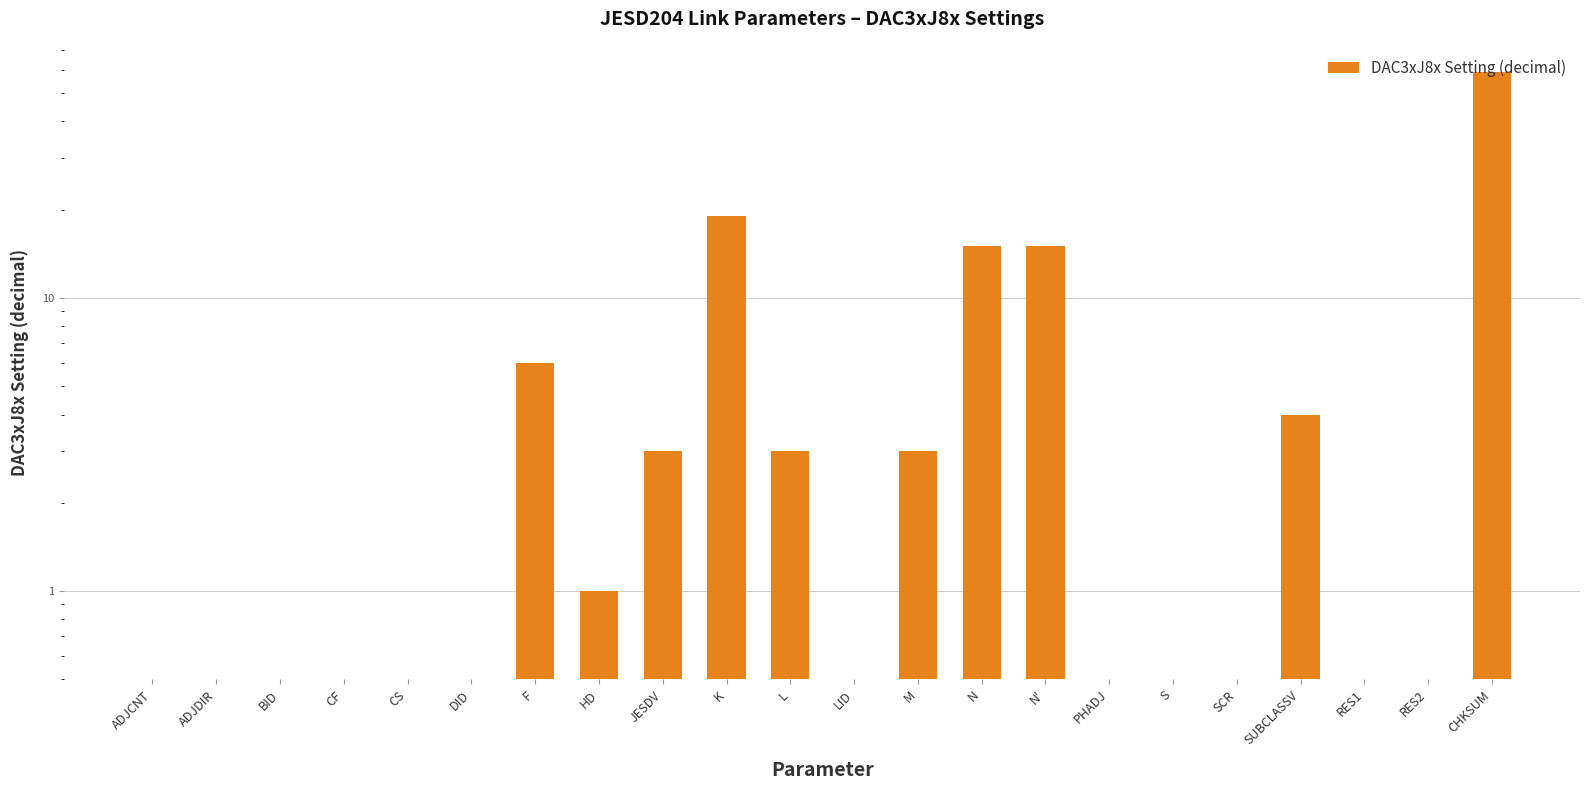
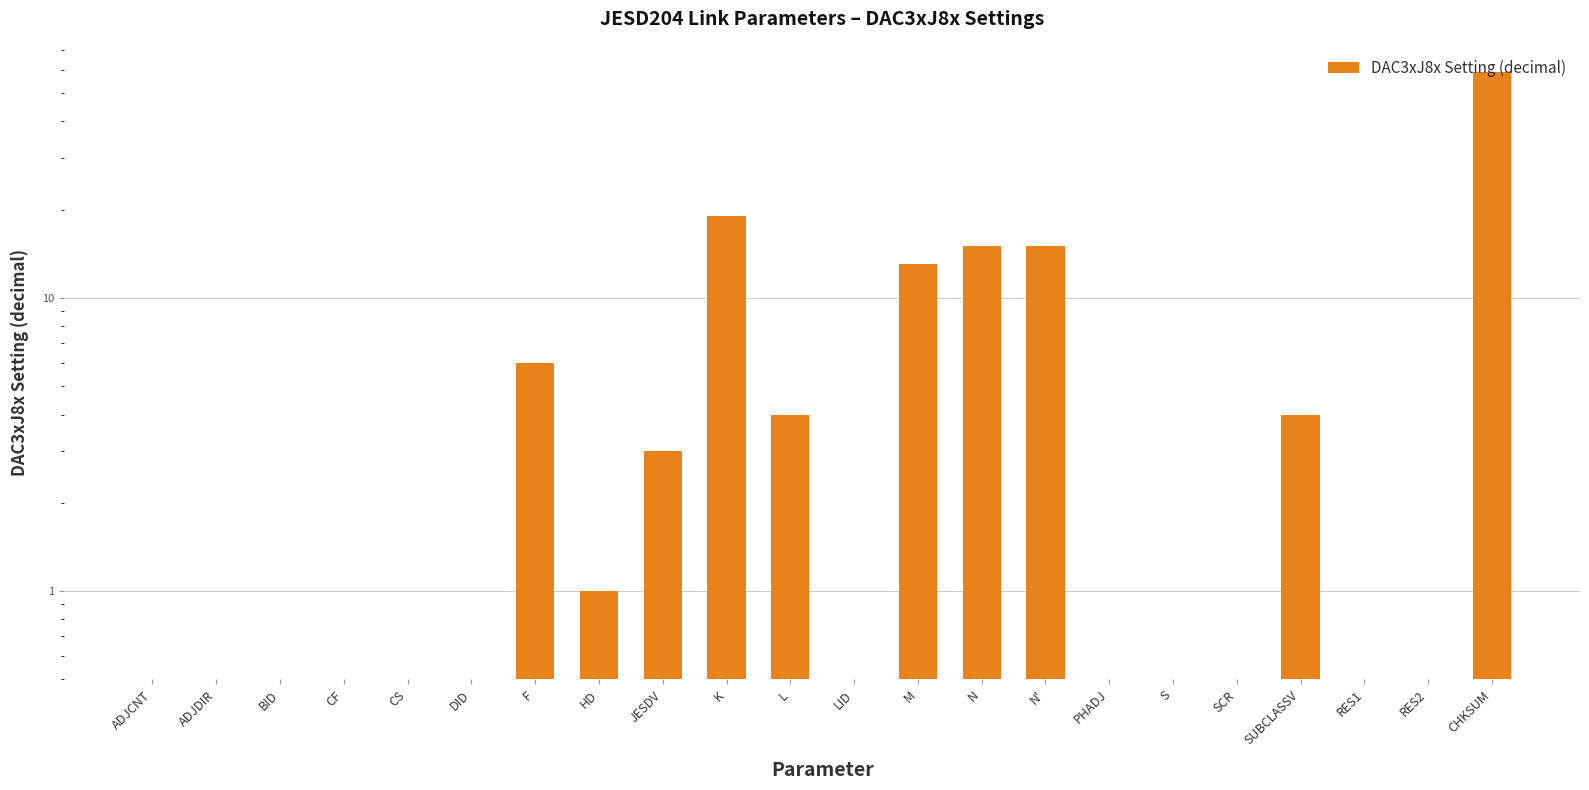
  {
    "F": 6,
    "HD": 1,
    "JESDV": 3,
    "K": 19,
-   "L": 3,
-   "M": 3,
+   "L": 4,
+   "M": 13,
    "N": 15,
    "N'": 15,
    "SUBCLASSV": 4,
    "CHKSUM": 59
  }
